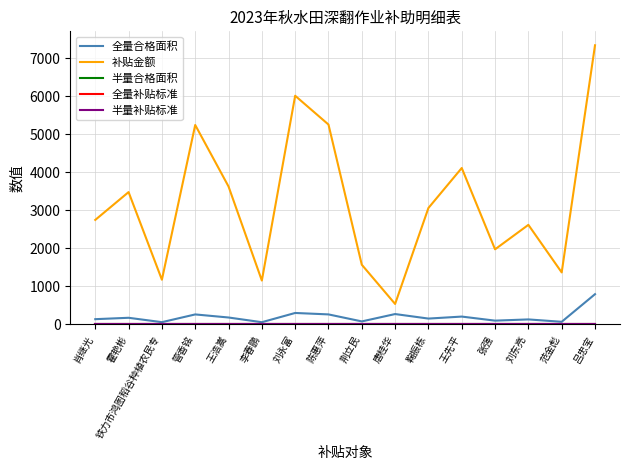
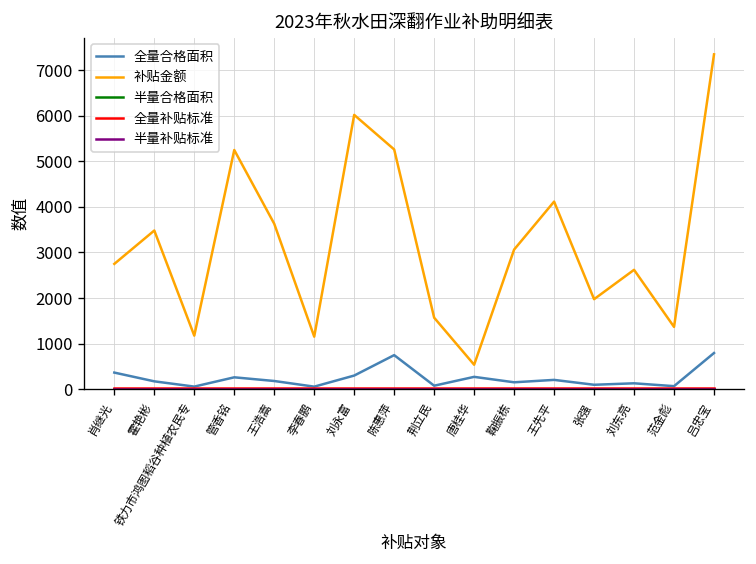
  {
    "全量合格面积": {
-     "肖继光": 100,
+     "肖继光": 400,
      "霍艳彬": 200,
      "管香铭": 300,
      "王浩嵩": 200,
      "刘永富": 300,
-     "陈惠萍": 300,
+     "陈惠萍": 700,
      "唐桂华": 300,
      "鞠振栋": 200,
      "王先平": 200,
      "张强": 100,
      "刘东亮": 100,
      "吕忠宝": 800
    },
    "补贴金额": {
      "肖继光": 2800,
      "霍艳彬": 3500,
      "铁力市鸿图稻谷种植农民专": 1200,
      "管香铭": 5200,
      "王浩嵩": 3600,
      "李春鹏": 1200,
      "刘永富": 6000,
      "陈惠萍": 5300,
      "荆立民": 1600,
      "唐桂华": 500,
      "鞠振栋": 3100,
      "王先平": 4100,
      "张强": 2000,
      "刘东亮": 2600,
      "范金彪": 1400,
      "吕忠宝": 7300
    },
    "半量补贴标准": {
      "肖继光": 0,
      "霍艳彬": 0,
      "管香铭": 0,
      "王浩嵩": 0,
      "刘永富": 0,
      "陈惠萍": 0,
      "荆立民": 0,
      "唐桂华": 0,
      "鞠振栋": 0,
      "王先平": 0,
      "张强": 0,
      "刘东亮": 0,
      "范金彪": 0,
      "吕忠宝": 0
    }
  }
